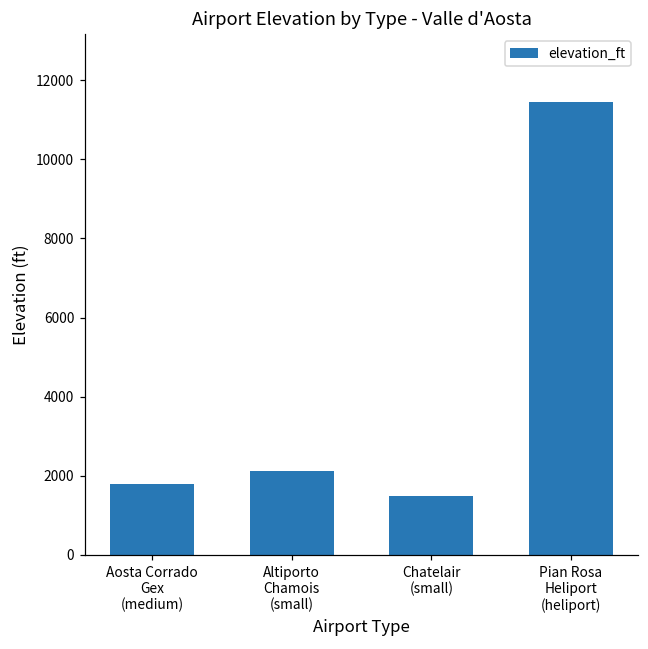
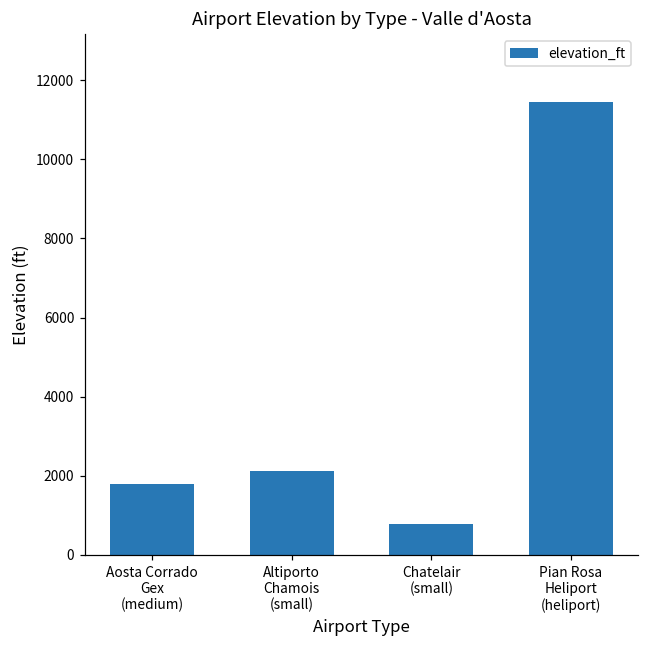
  {
    "Aosta Corrado Gex (medium)": 1800,
    "Altiporto Chamois (small)": 2100,
-   "Chatelair (small)": 1500,
+   "Chatelair (small)": 800,
    "Pian Rosa Heliport (heliport)": 11400
  }
